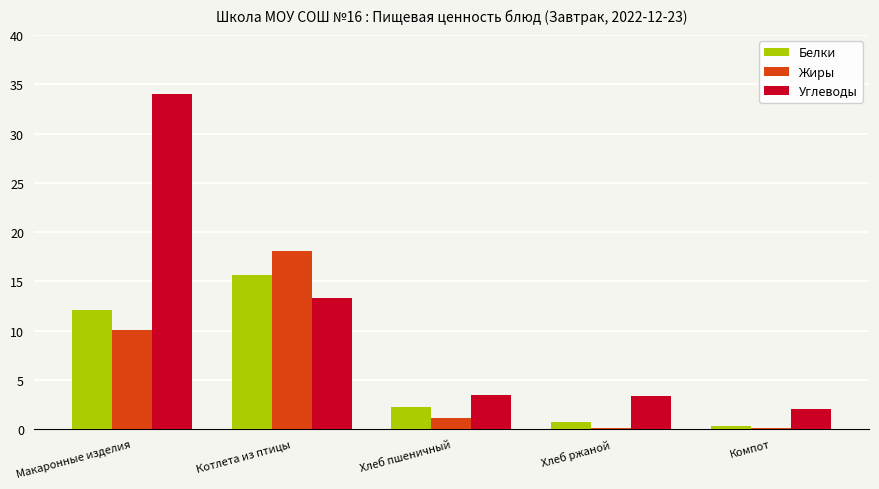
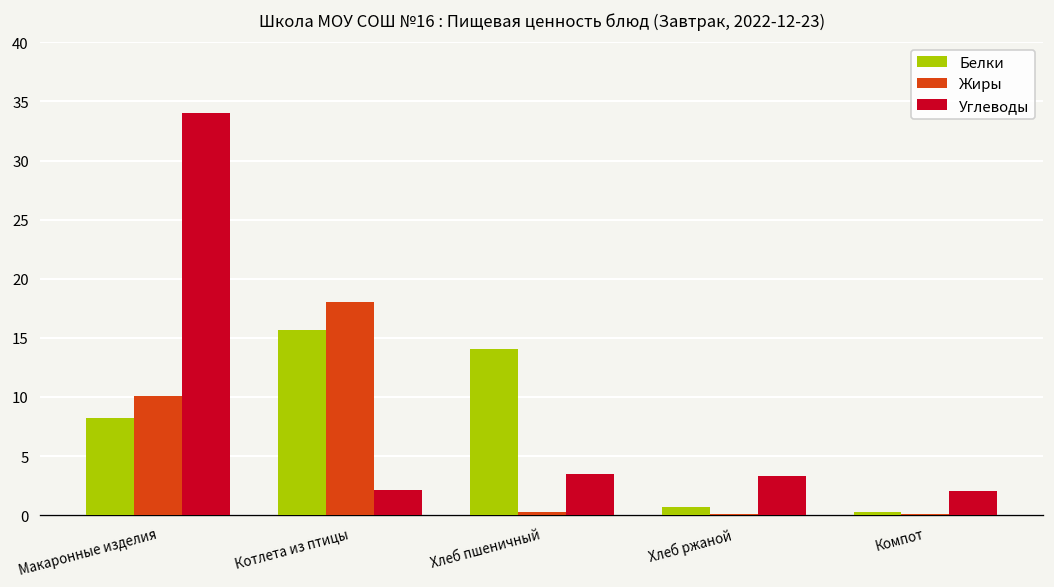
  {
    "Белки": {
-     "Макаронные изделия": 12,
+     "Макаронные изделия": 8,
      "Котлета из птицы": 16,
-     "Хлеб пшеничный": 2,
+     "Хлеб пшеничный": 14,
      "Хлеб ржаной": 1,
      "Компот": 0
    },
    "Жиры": {
      "Макаронные изделия": 10,
      "Котлета из птицы": 18,
-     "Хлеб пшеничный": 1
+     "Хлеб пшеничный": 0
    },
    "Углеводы": {
      "Макаронные изделия": 34,
-     "Котлета из птицы": 13,
+     "Котлета из птицы": 2,
      "Хлеб пшеничный": 4,
      "Хлеб ржаной": 3,
      "Компот": 2
    }
  }
